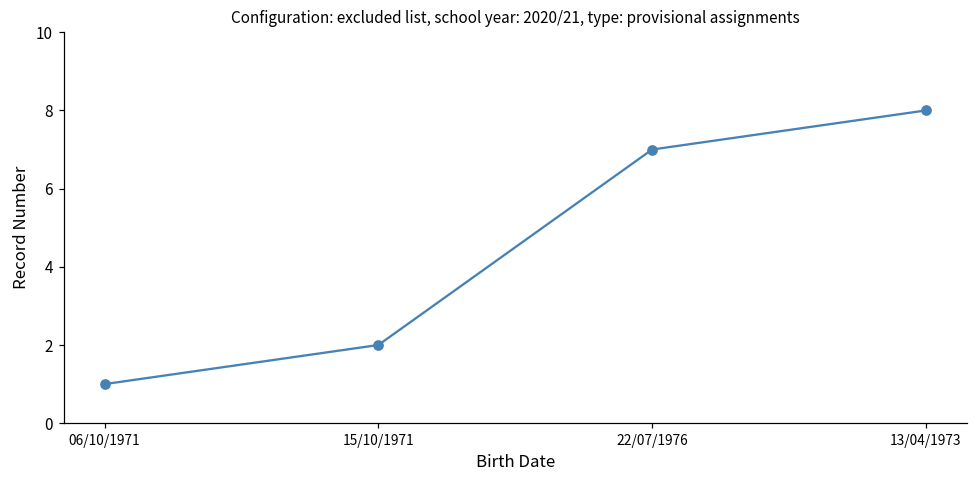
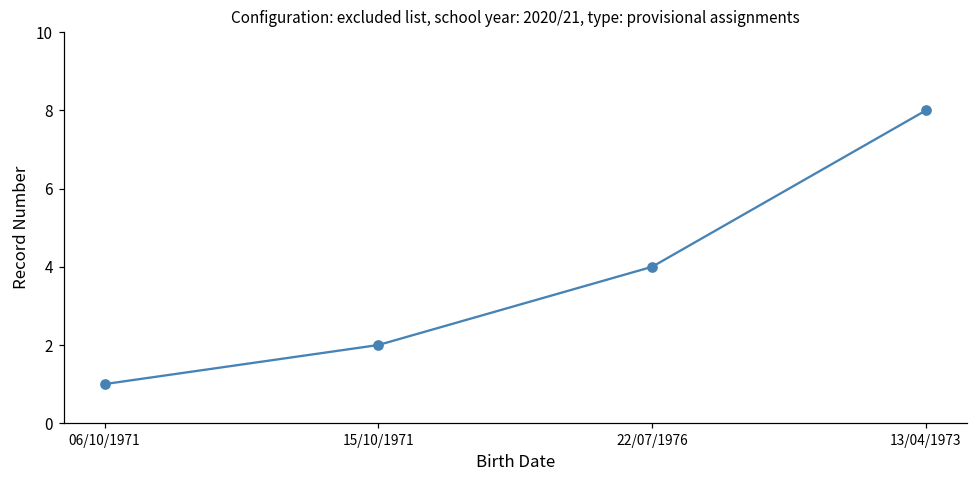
  {
    "06/10/1971": 1,
    "15/10/1971": 2,
-   "22/07/1976": 7,
+   "22/07/1976": 4,
    "13/04/1973": 8
  }
